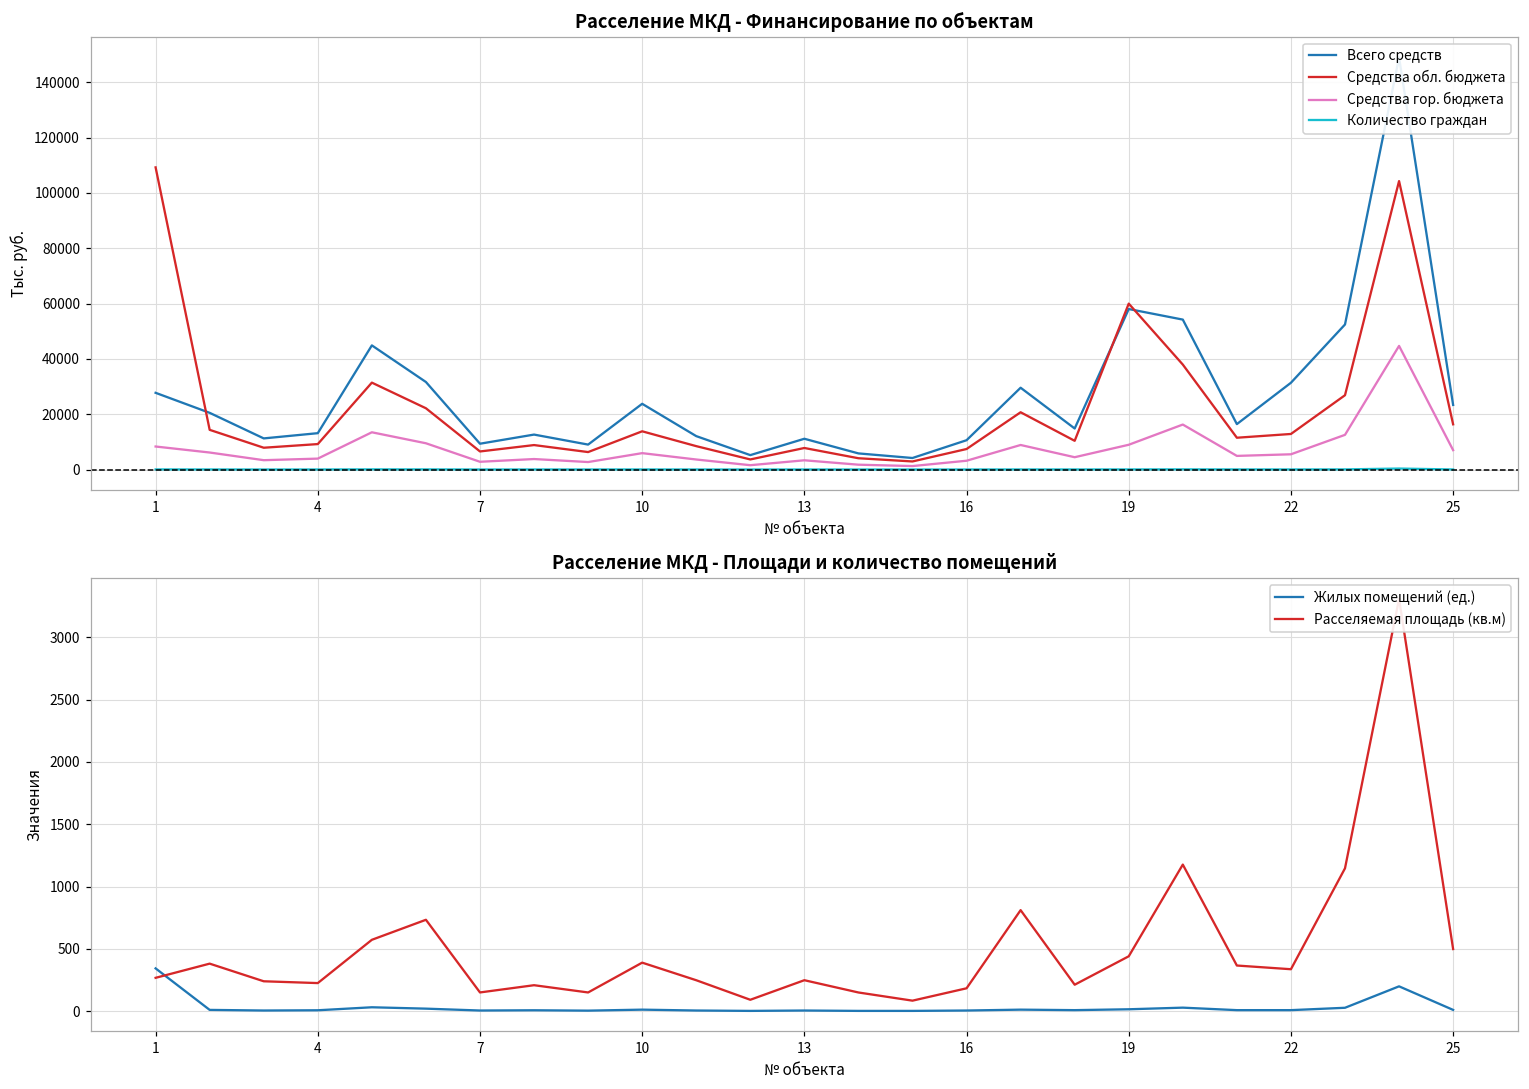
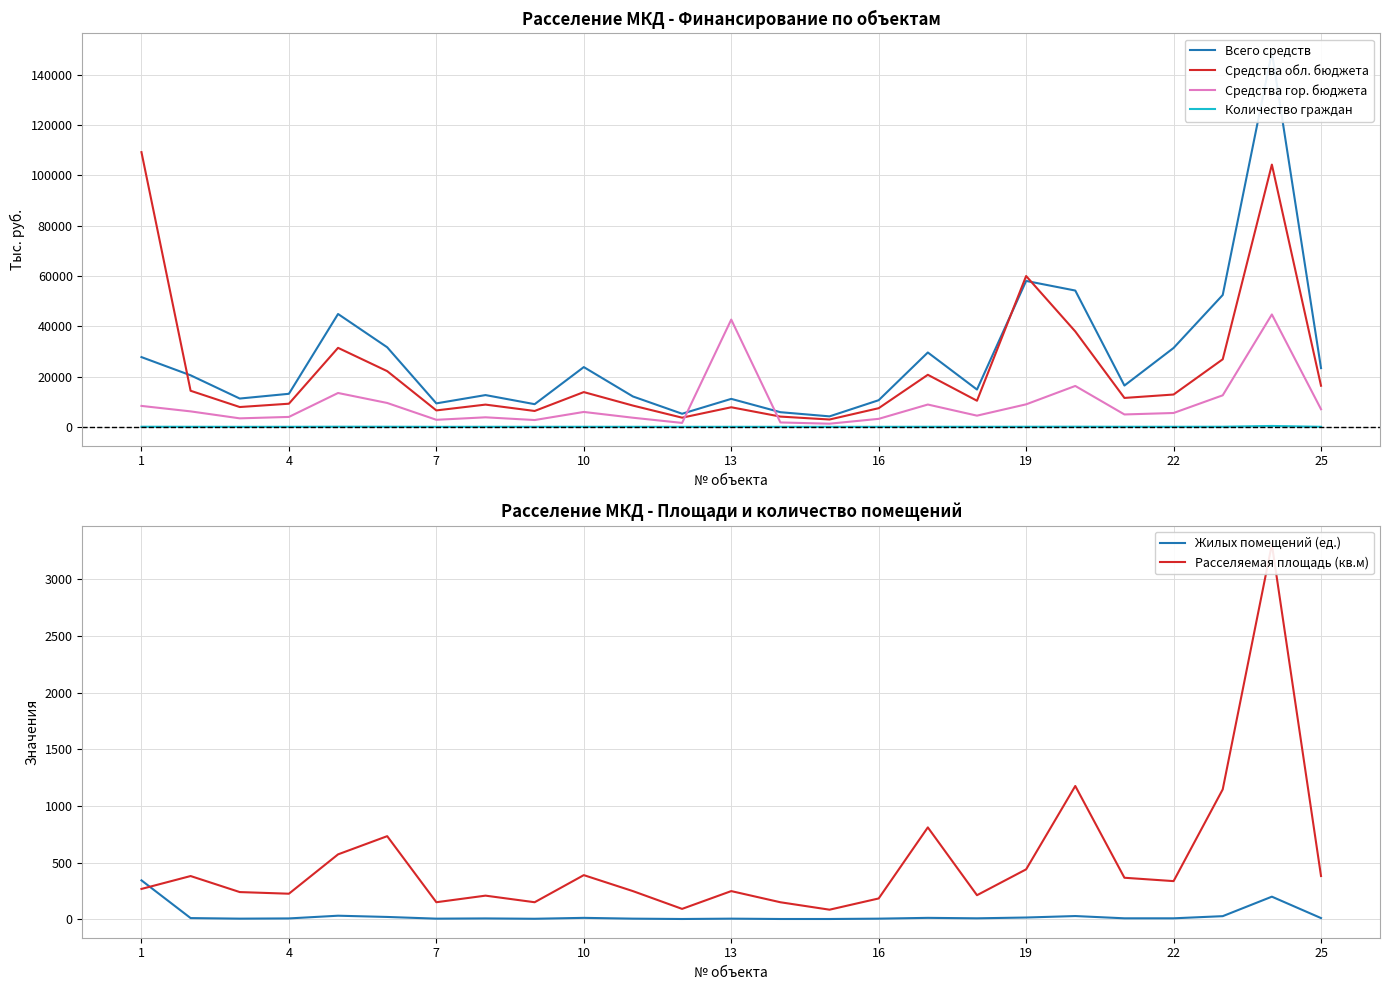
  {
    "Расселение МКД - Финансирование по объектам": {
      "Всего средств": {
        "1": 28000,
        "4": 13000,
        "7": 9000,
        "10": 24000,
        "13": 11000,
        "16": 11000,
        "19": 58000,
        "22": 31000,
        "25": 23000
      },
      "Средства обл. бюджета": {
        "1": 109000,
        "4": 9000,
        "7": 7000,
        "10": 14000,
        "13": 8000,
        "16": 7000,
        "19": 60000,
        "22": 13000,
        "25": 16000
      },
      "Средства гор. бюджета": {
        "1": 8000,
        "4": 4000,
        "7": 3000,
        "10": 6000,
-       "13": 3000,
+       "13": 43000,
        "16": 3000,
        "19": 9000,
        "22": 6000,
        "25": 7000
      },
      "Количество граждан": {
        "1": 0,
        "4": 0,
        "7": 0,
        "10": 0,
        "13": 0,
        "16": 0,
        "19": 0,
        "22": 0,
        "25": 0
      }
    },
    "Расселение МКД - Площади и количество помещений": {
      "Жилых помещений (ед.)": {
        "1": 340,
        "4": 10,
        "7": 10,
        "10": 10,
        "13": 10,
        "16": 10,
        "19": 20,
        "22": 10,
        "25": 10
      },
      "Расселяемая площадь (кв.м)": {
        "1": 270,
        "4": 230,
        "7": 150,
        "10": 390,
        "13": 250,
        "16": 180,
        "19": 440,
        "22": 340,
-       "25": 500
+       "25": 380
      }
    }
  }
